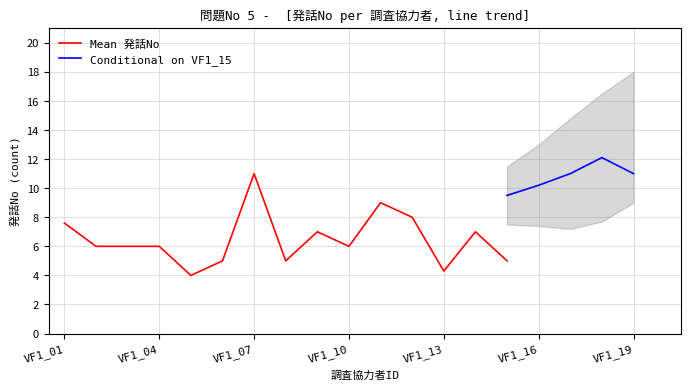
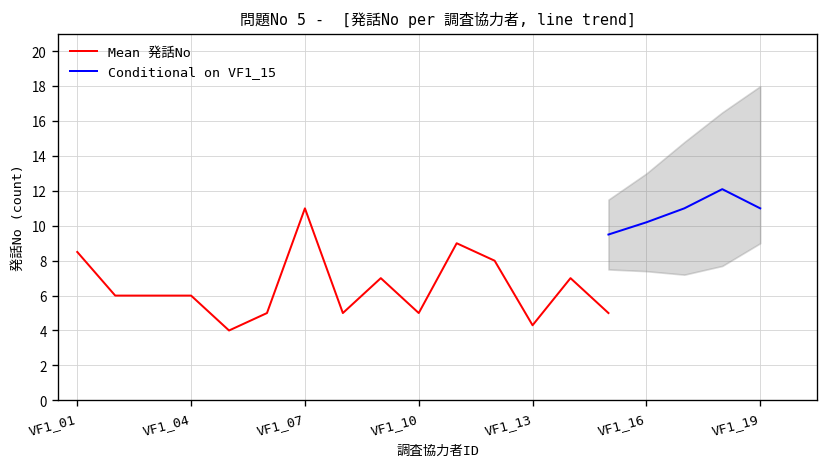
  {
    "Mean 発話No": {
-     "VF1_01": 7.6,
+     "VF1_01": 8.5,
      "VF1_04": 6.0,
      "VF1_07": 11.0,
-     "VF1_10": 6,
+     "VF1_10": 5,
      "VF1_13": 4.3
    },
    "Conditional on VF1_15": {
      "VF1_16": 10.2,
      "VF1_19": 11.0
    }
  }
